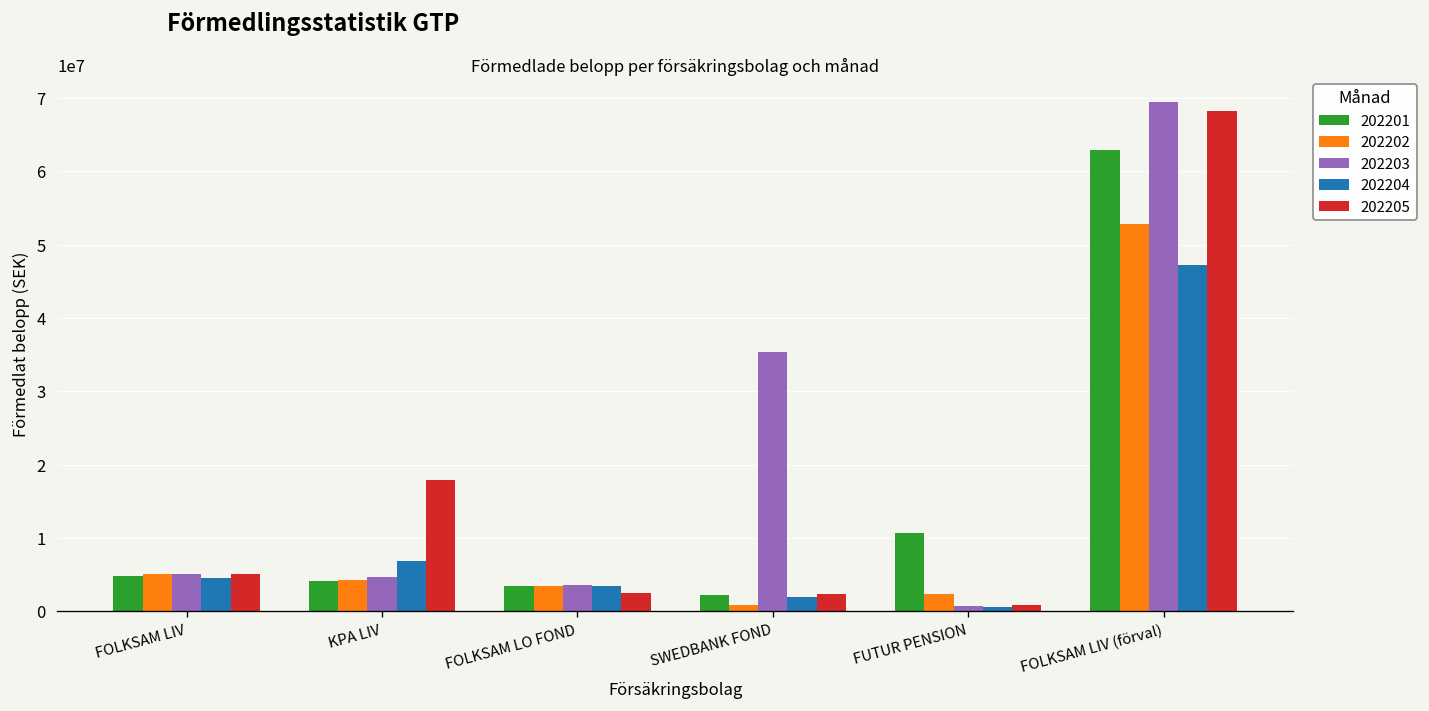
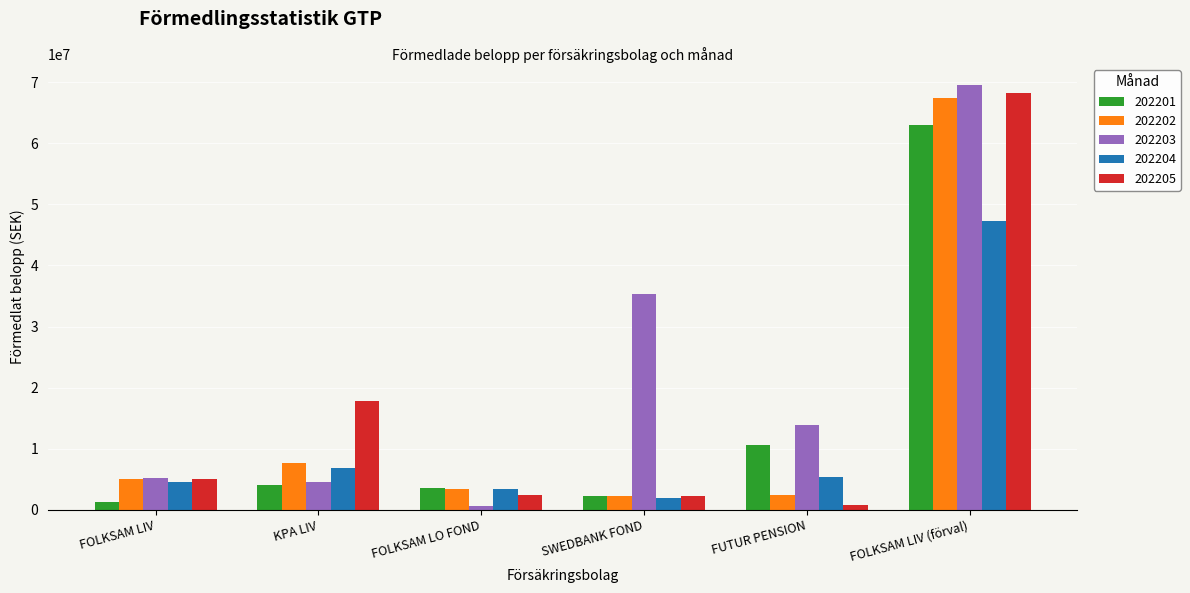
  {
    "202201": {
-     "FOLKSAM LIV": 5000000,
+     "FOLKSAM LIV": 1000000,
      "KPA LIV": 4000000,
      "FOLKSAM LO FOND": 3000000,
      "SWEDBANK FOND": 2000000,
      "FUTUR PENSION": 11000000,
      "FOLKSAM LIV (förval)": 63000000
    },
    "202202": {
      "FOLKSAM LIV": 5000000,
-     "KPA LIV": 4000000,
+     "KPA LIV": 8000000,
      "FOLKSAM LO FOND": 3000000,
-     "SWEDBANK FOND": 1000000,
+     "SWEDBANK FOND": 2000000,
      "FUTUR PENSION": 2000000,
-     "FOLKSAM LIV (förval)": 53000000
+     "FOLKSAM LIV (förval)": 67000000
    },
    "202203": {
      "FOLKSAM LIV": 5000000,
      "KPA LIV": 5000000,
-     "FOLKSAM LO FOND": 4000000,
+     "FOLKSAM LO FOND": 1000000,
      "SWEDBANK FOND": 35000000,
-     "FUTUR PENSION": 1000000,
+     "FUTUR PENSION": 14000000,
      "FOLKSAM LIV (förval)": 69000000
    },
    "202204": {
      "FOLKSAM LIV": 5000000,
      "KPA LIV": 7000000,
      "FOLKSAM LO FOND": 3000000,
      "SWEDBANK FOND": 2000000,
-     "FUTUR PENSION": 1000000,
+     "FUTUR PENSION": 5000000,
      "FOLKSAM LIV (förval)": 47000000
    },
    "202205": {
      "FOLKSAM LIV": 5000000,
      "KPA LIV": 18000000,
      "FOLKSAM LO FOND": 2000000,
      "SWEDBANK FOND": 2000000,
      "FUTUR PENSION": 1000000,
      "FOLKSAM LIV (förval)": 68000000
    }
  }
